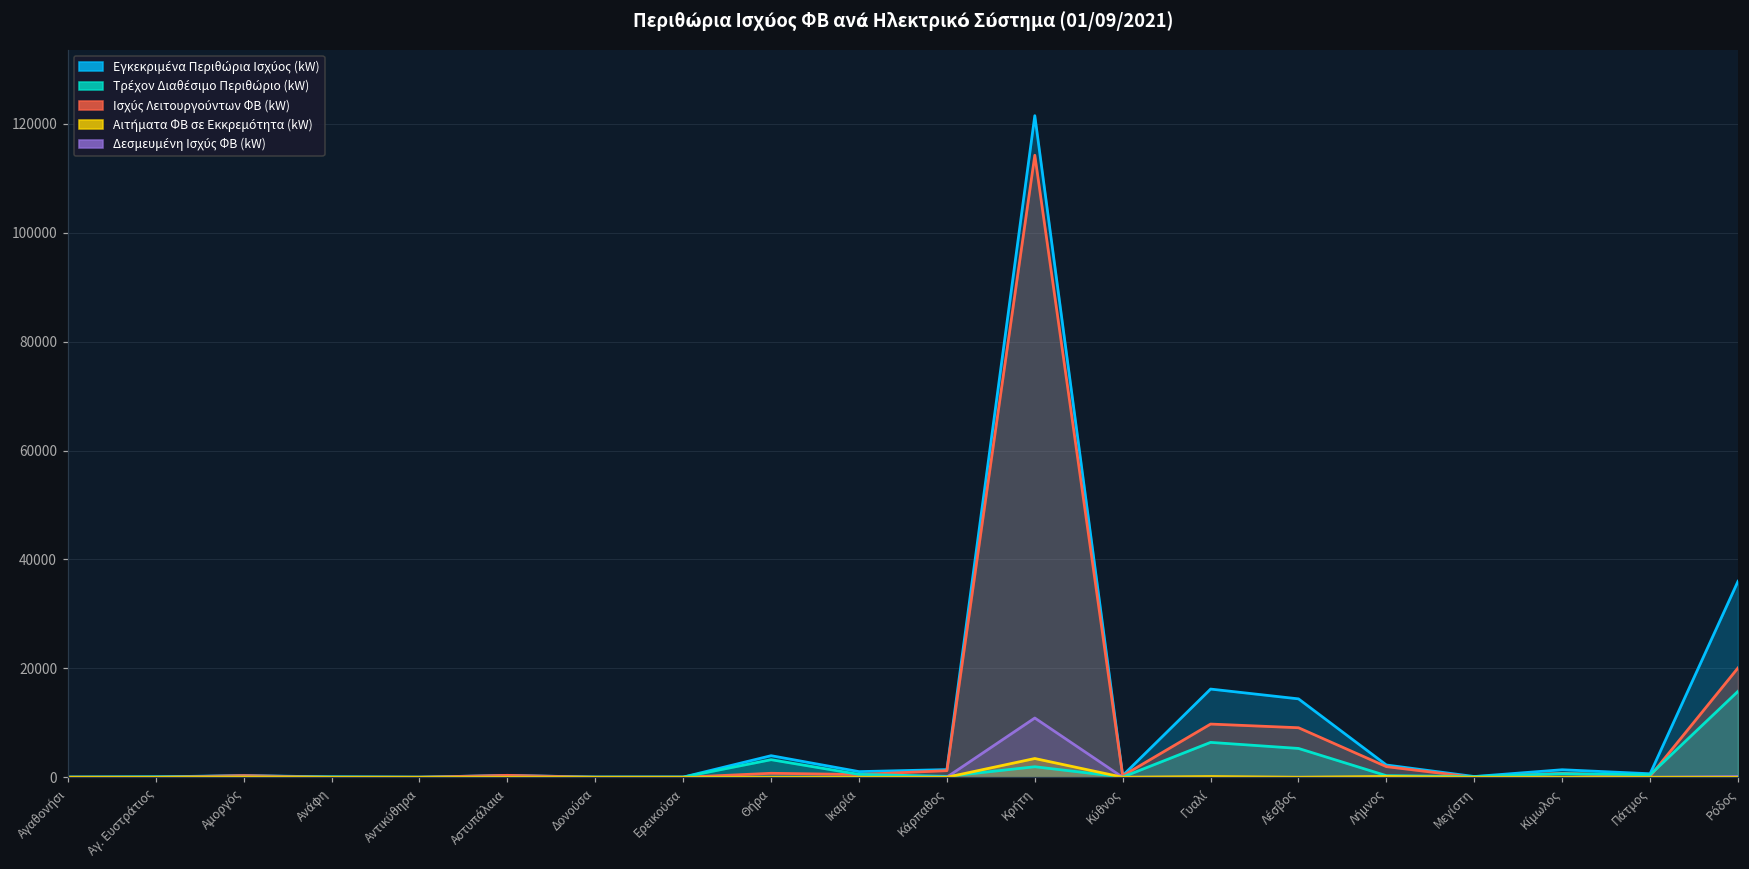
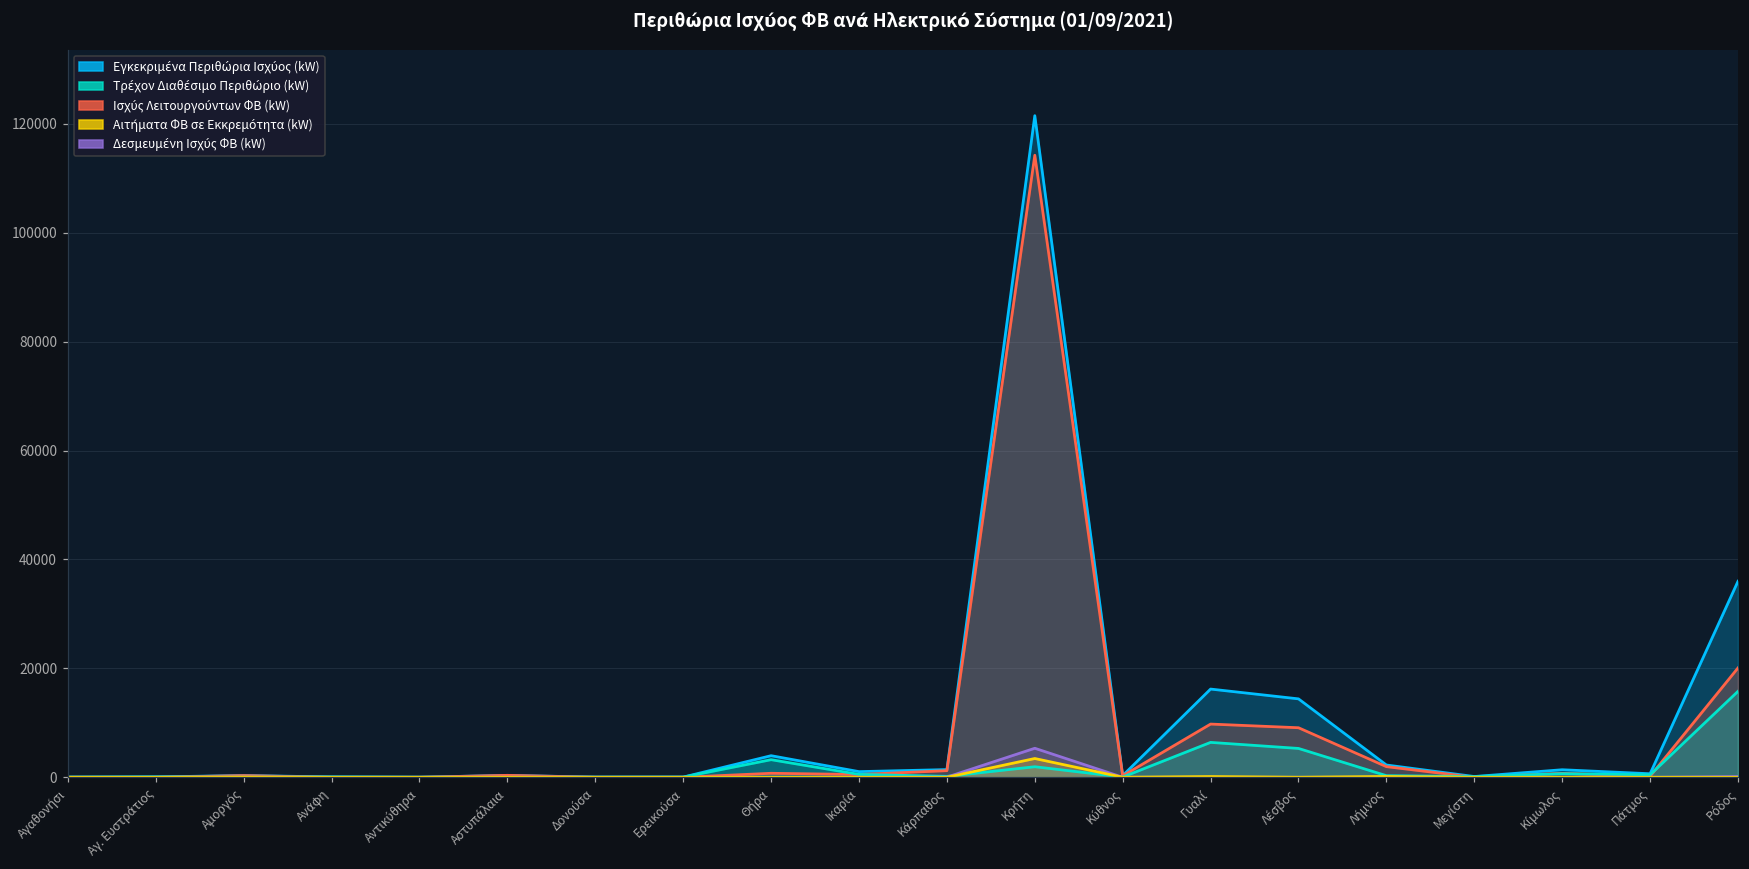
  {
    "Δεσμευμένη Ισχύς ΦΒ (kW)": {
-     "Κρήτη": 11000
+     "Κρήτη": 5000
    }
  }
